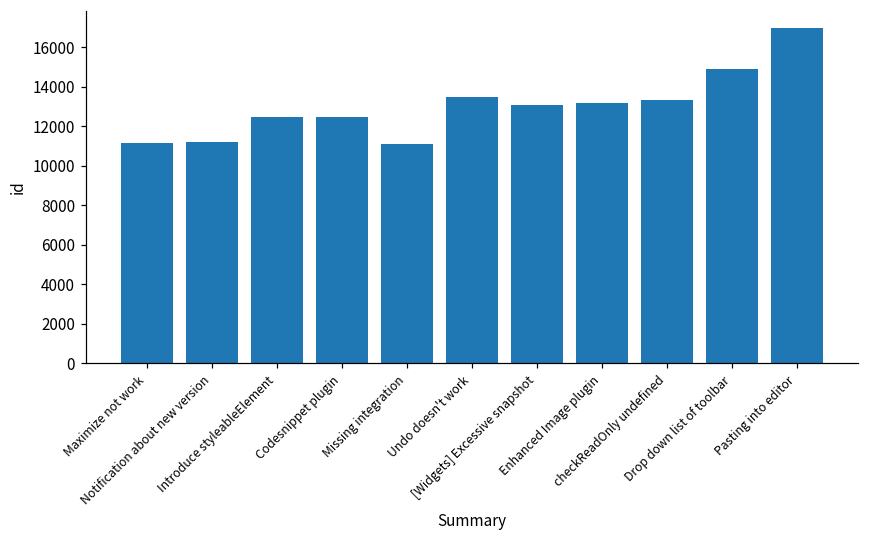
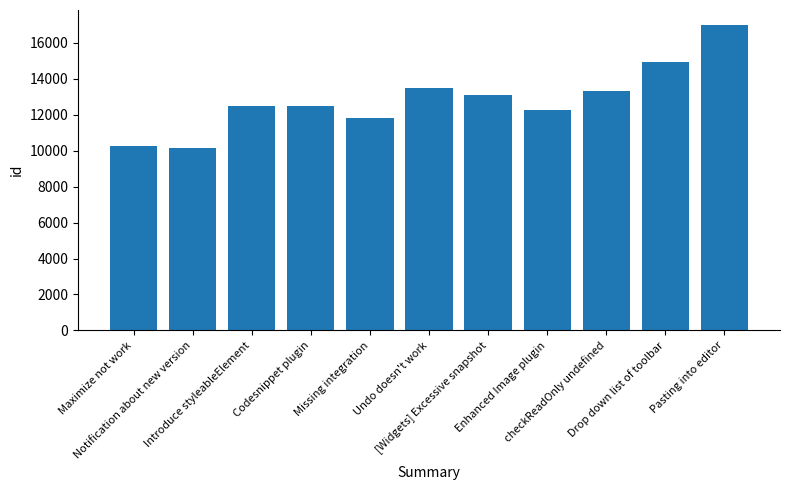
  {
-   "Maximize not work": 11200,
-   "Notification about new version": 11200,
+   "Maximize not work": 10300,
+   "Notification about new version": 10200,
    "Introduce styleableElement": 12500,
    "Codesnippet plugin": 12500,
-   "Missing integration": 11100,
+   "Missing integration": 11800,
    "Undo doesn't work": 13500,
    "[Widgets] Excessive snapshot": 13100,
-   "Enhanced Image plugin": 13200,
+   "Enhanced Image plugin": 12300,
    "checkReadOnly undefined": 13300,
    "Drop down list of toolbar": 14900,
    "Pasting into editor": 17000
  }
